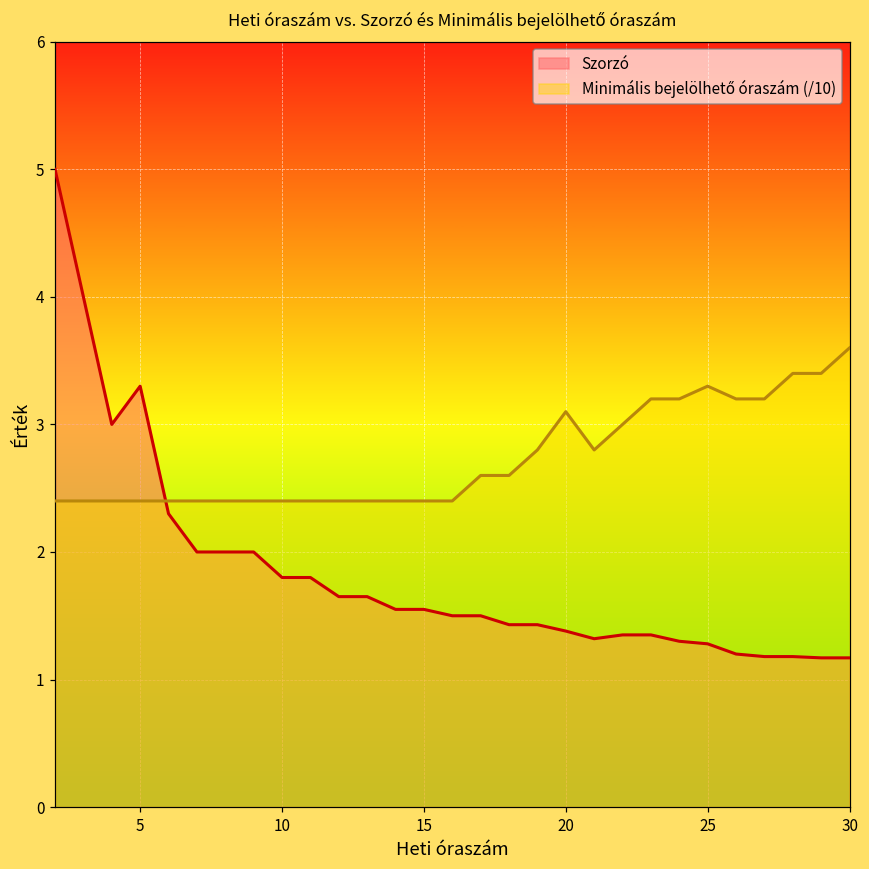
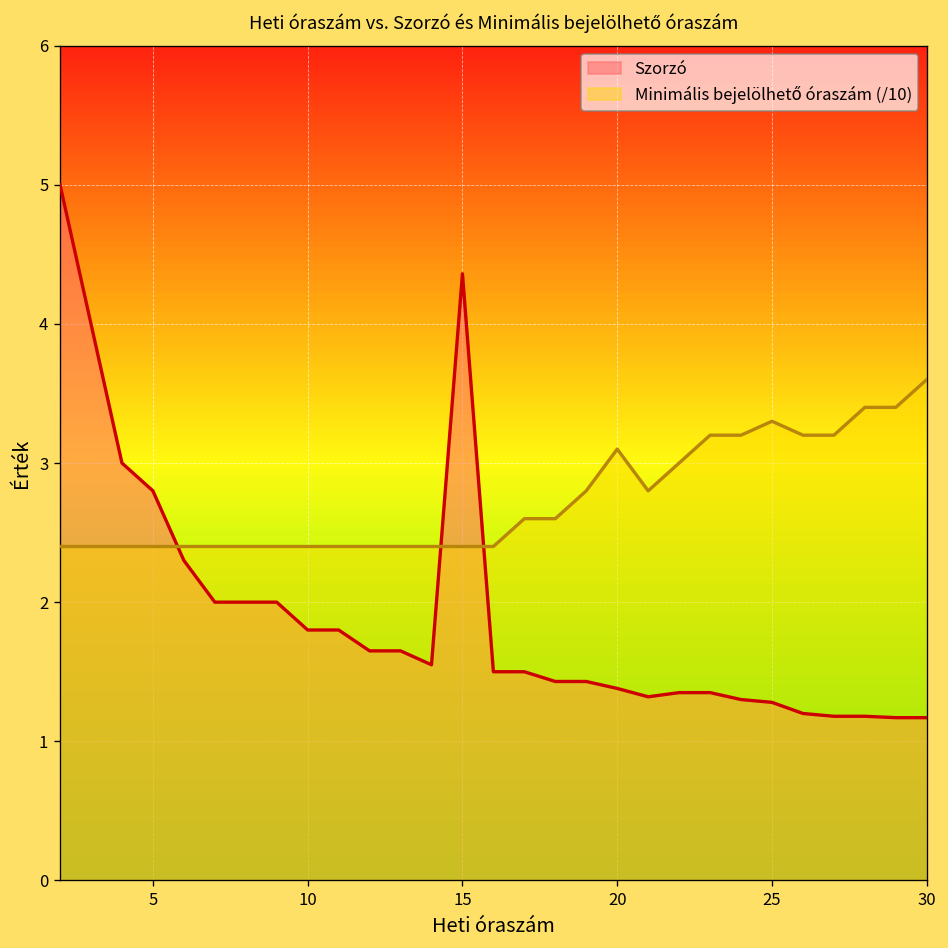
  {
    "Szorzó": {
-     "5": 3.3,
+     "5": 2.8,
      "10": 1.80,
-     "15": 1.55,
+     "15": 4.36,
      "20": 1.38,
      "25": 1.28,
      "30": 1.17
    },
    "Minimális bejelölhető óraszám (/10)": {
      "5": 2.40,
      "10": 2.40,
      "15": 2.40,
      "20": 3.10,
      "25": 3.30,
      "30": 3.60
    }
  }
